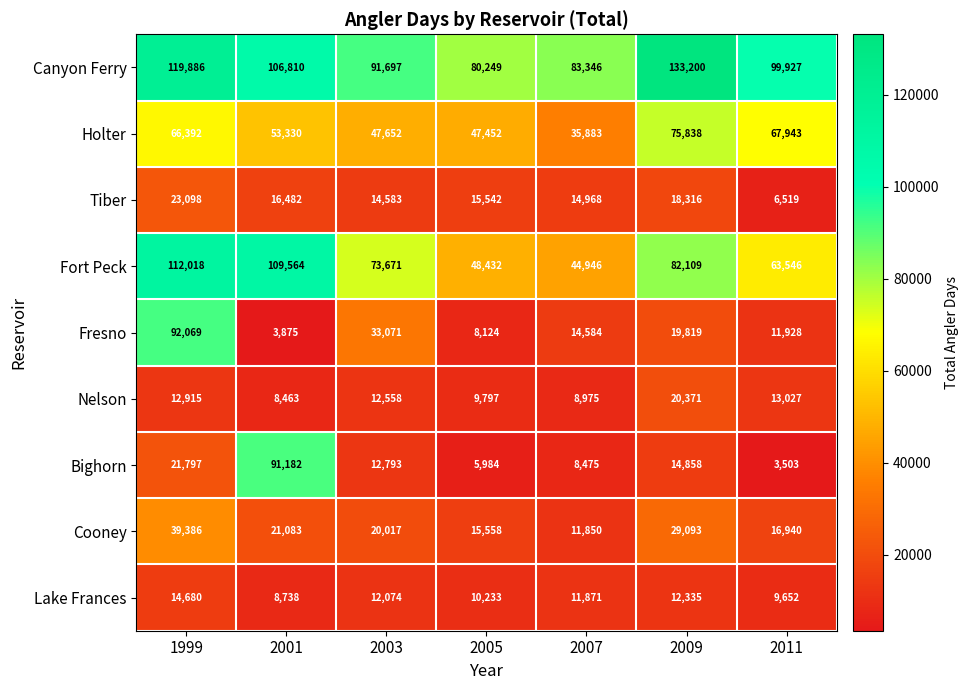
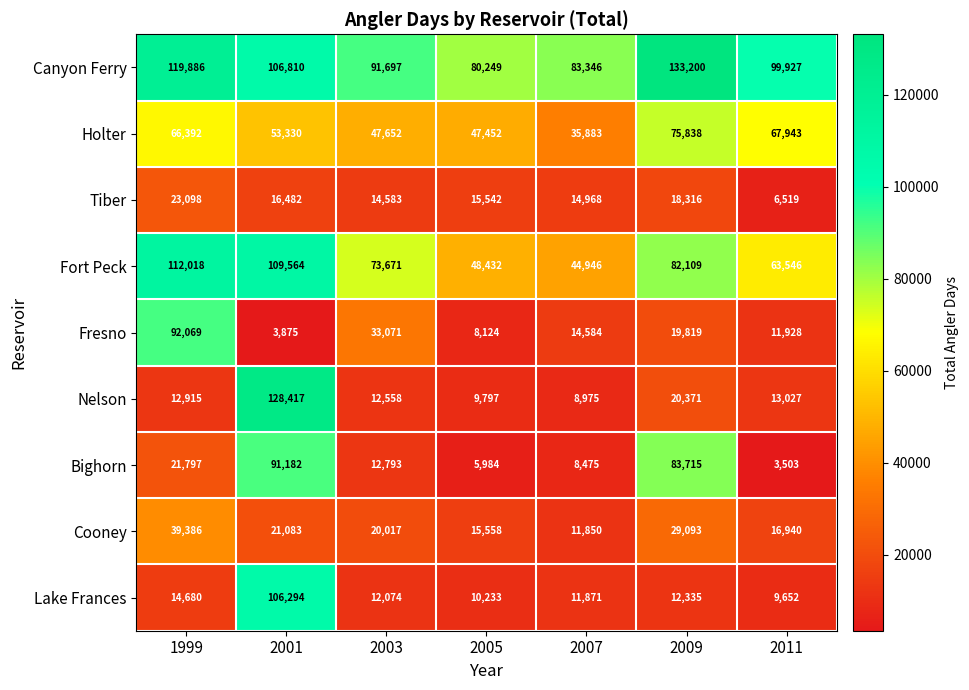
  {
    "Canyon Ferry": {
      "1999": "119,886",
      "2001": "106,810",
      "2003": "91,697",
      "2005": "80,249",
      "2007": "83,346",
      "2009": "133,200",
      "2011": "99,927"
    },
    "Holter": {
      "1999": "66,392",
      "2001": "53,330",
      "2003": "47,652",
      "2005": "47,452",
      "2007": "35,883",
      "2009": "75,838",
      "2011": "67,943"
    },
    "Tiber": {
      "1999": "23,098",
      "2001": "16,482",
      "2003": "14,583",
      "2005": "15,542",
      "2007": "14,968",
      "2009": "18,316",
      "2011": "6,519"
    },
    "Fort Peck": {
      "1999": "112,018",
      "2001": "109,564",
      "2003": "73,671",
      "2005": "48,432",
      "2007": "44,946",
      "2009": "82,109",
      "2011": "63,546"
    },
    "Fresno": {
      "1999": "92,069",
      "2001": "3,875",
      "2003": "33,071",
      "2005": "8,124",
      "2007": "14,584",
      "2009": "19,819",
      "2011": "11,928"
    },
    "Nelson": {
      "1999": "12,915",
-     "2001": "8,463",
+     "2001": "128,417",
      "2003": "12,558",
      "2005": "9,797",
      "2007": "8,975",
      "2009": "20,371",
      "2011": "13,027"
    },
    "Bighorn": {
      "1999": "21,797",
      "2001": "91,182",
      "2003": "12,793",
      "2005": "5,984",
      "2007": "8,475",
-     "2009": "14,858",
+     "2009": "83,715",
      "2011": "3,503"
    },
    "Cooney": {
      "1999": "39,386",
      "2001": "21,083",
      "2003": "20,017",
      "2005": "15,558",
      "2007": "11,850",
      "2009": "29,093",
      "2011": "16,940"
    },
    "Lake Frances": {
      "1999": "14,680",
-     "2001": "8,738",
+     "2001": "106,294",
      "2003": "12,074",
      "2005": "10,233",
      "2007": "11,871",
      "2009": "12,335",
      "2011": "9,652"
    }
  }
